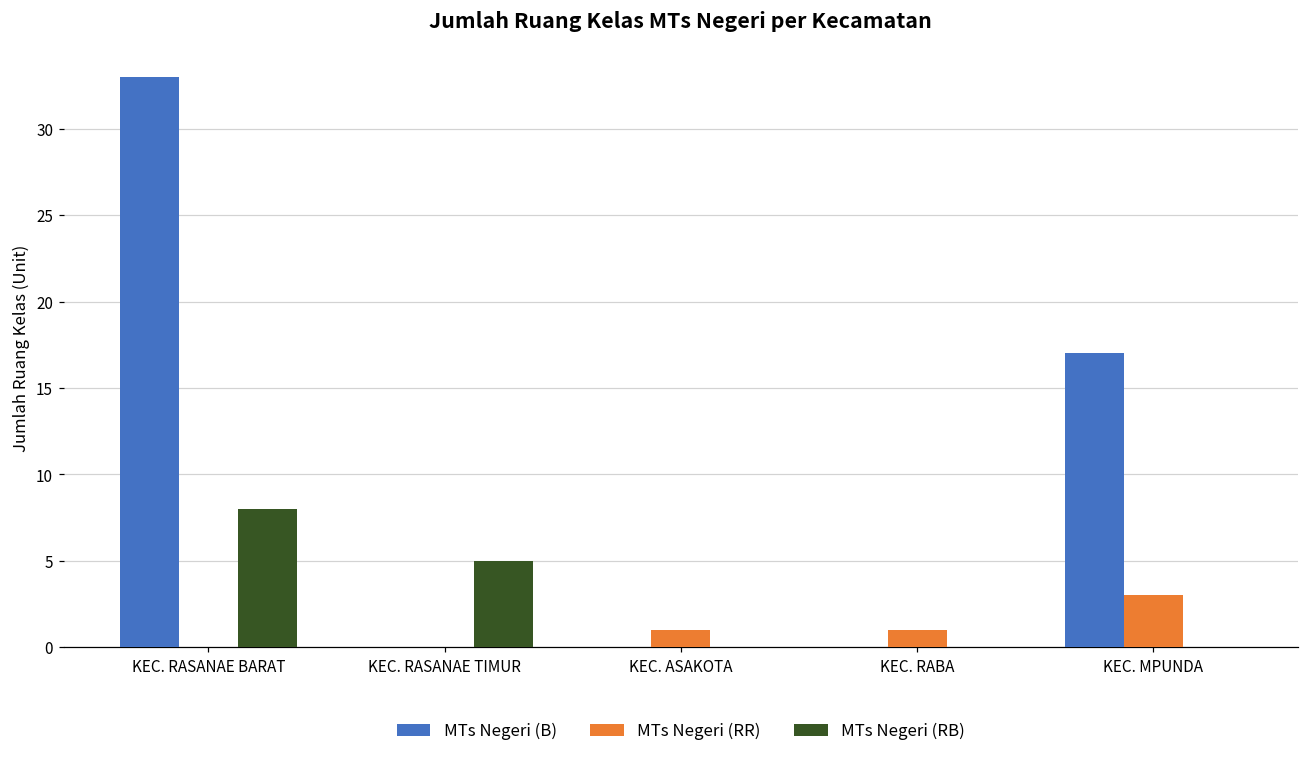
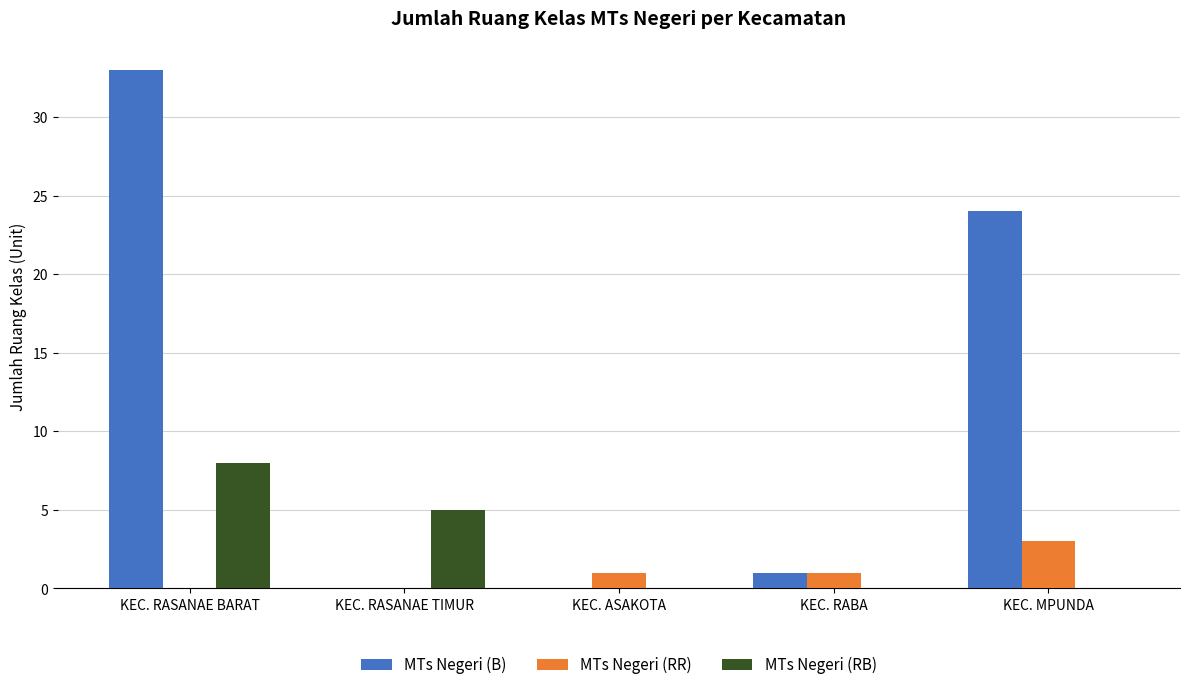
  {
    "MTs Negeri (B)": {
      "KEC. RASANAE BARAT": 33,
      "KEC. RASANAE TIMUR": 0,
      "KEC. ASAKOTA": 0,
-     "KEC. RABA": 0,
-     "KEC. MPUNDA": 17
+     "KEC. RABA": 1,
+     "KEC. MPUNDA": 24
    },
    "MTs Negeri (RR)": {
      "KEC. RASANAE BARAT": 0,
      "KEC. RASANAE TIMUR": 0,
      "KEC. ASAKOTA": 1,
      "KEC. RABA": 1,
      "KEC. MPUNDA": 3
    },
    "MTs Negeri (RB)": {
      "KEC. RASANAE BARAT": 8,
      "KEC. RASANAE TIMUR": 5,
      "KEC. ASAKOTA": 0,
      "KEC. RABA": 0,
      "KEC. MPUNDA": 0
    }
  }
